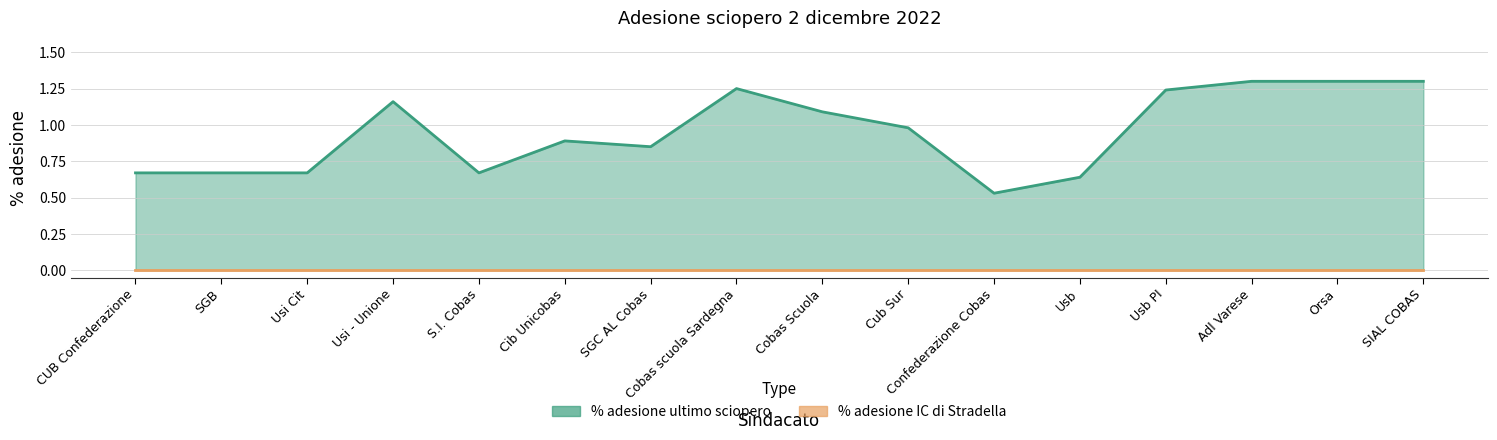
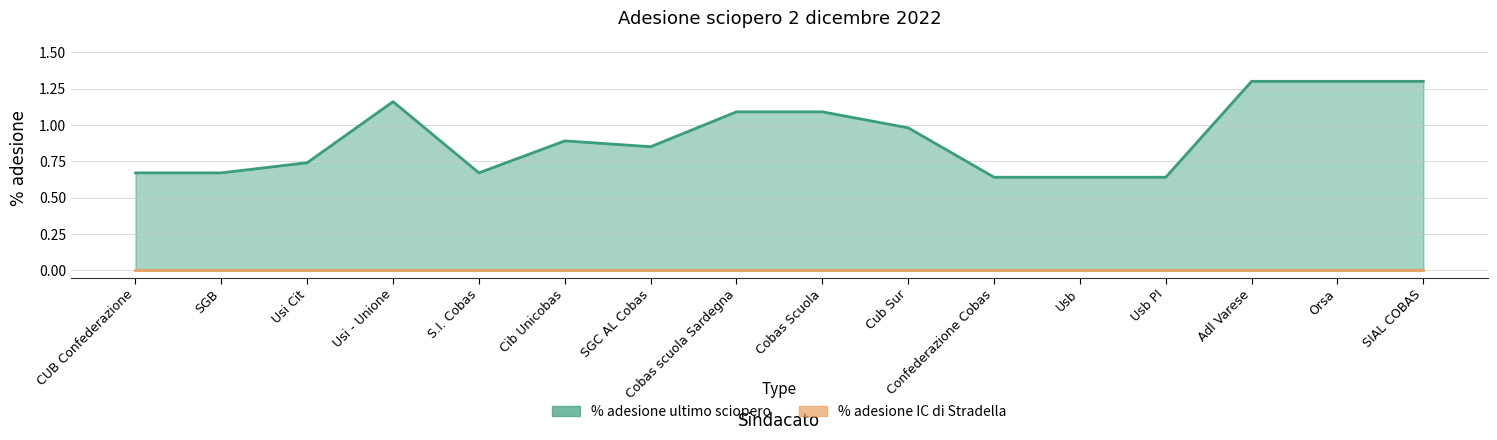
  {
    "% adesione ultimo sciopero": {
      "CUB Confederazione": 0.67,
      "SGB": 0.67,
-     "Usi Cit": 0.67,
+     "Usi Cit": 0.74,
      "Usi - Unione": 1.16,
      "S.I. Cobas": 0.67,
      "Cib Unicobas": 0.89,
      "SGC AL Cobas": 0.85,
-     "Cobas scuola Sardegna": 1.25,
+     "Cobas scuola Sardegna": 1.09,
      "Cobas Scuola": 1.09,
      "Cub Sur": 0.98,
-     "Confederazione Cobas": 0.53,
+     "Confederazione Cobas": 0.64,
      "Usb": 0.64,
-     "Usb PI": 1.24,
+     "Usb PI": 0.64,
      "Adl Varese": 1.30,
      "Orsa": 1.30,
      "SIAL COBAS": 1.30
    },
    "% adesione IC di Stradella": {
      "CUB Confederazione": 0.00,
      "SGB": 0.00,
      "Usi Cit": 0.00,
      "Usi - Unione": 0.00,
      "S.I. Cobas": 0.00,
      "Cib Unicobas": 0.00,
      "SGC AL Cobas": 0.00,
      "Cobas scuola Sardegna": 0.00,
      "Cobas Scuola": 0.00,
      "Cub Sur": 0.00,
      "Confederazione Cobas": 0.00,
      "Usb": 0.00,
      "Usb PI": 0.00,
      "Adl Varese": 0.00,
      "Orsa": 0.00,
      "SIAL COBAS": 0.00
    }
  }
